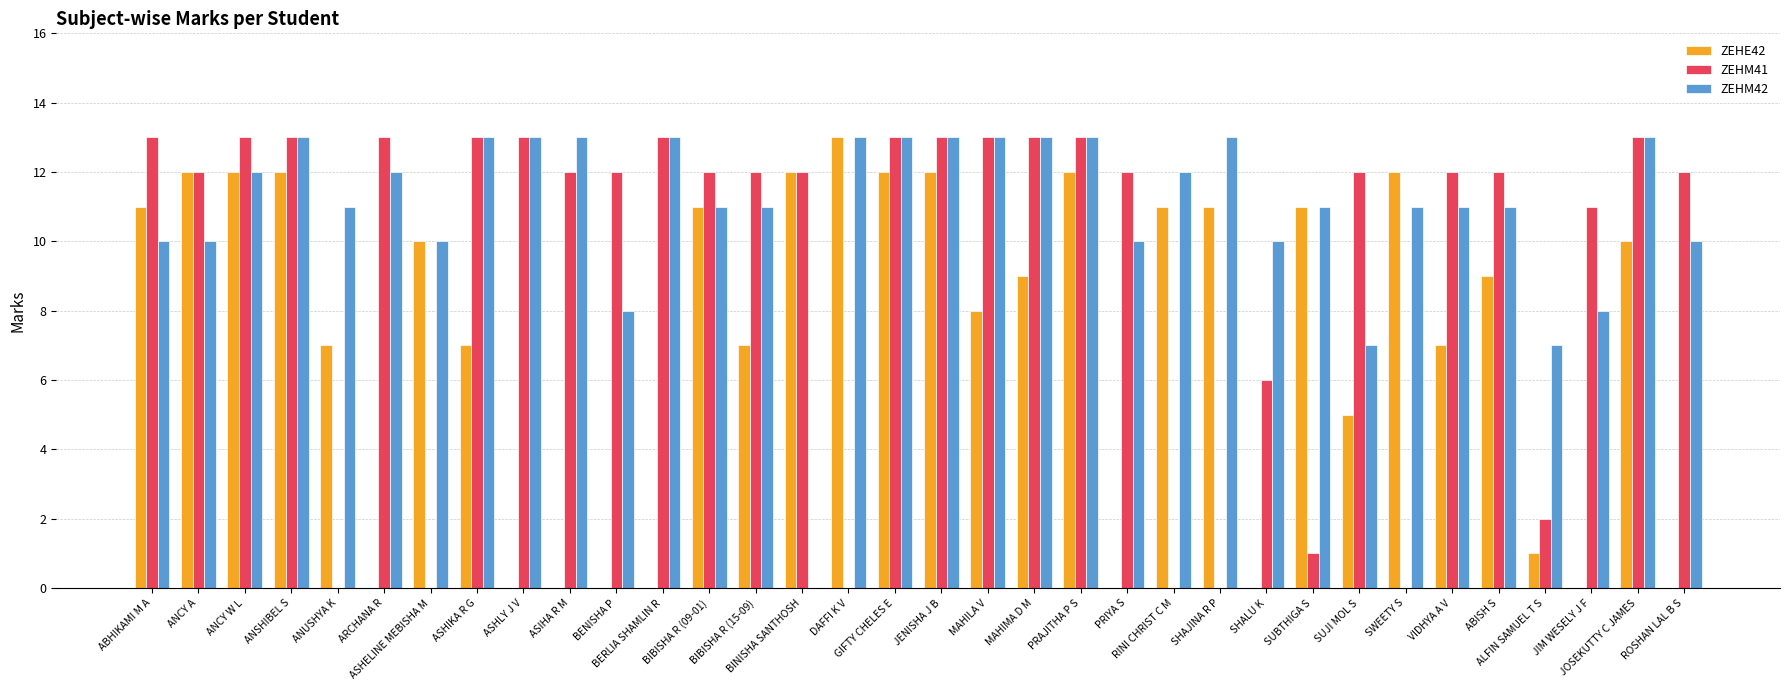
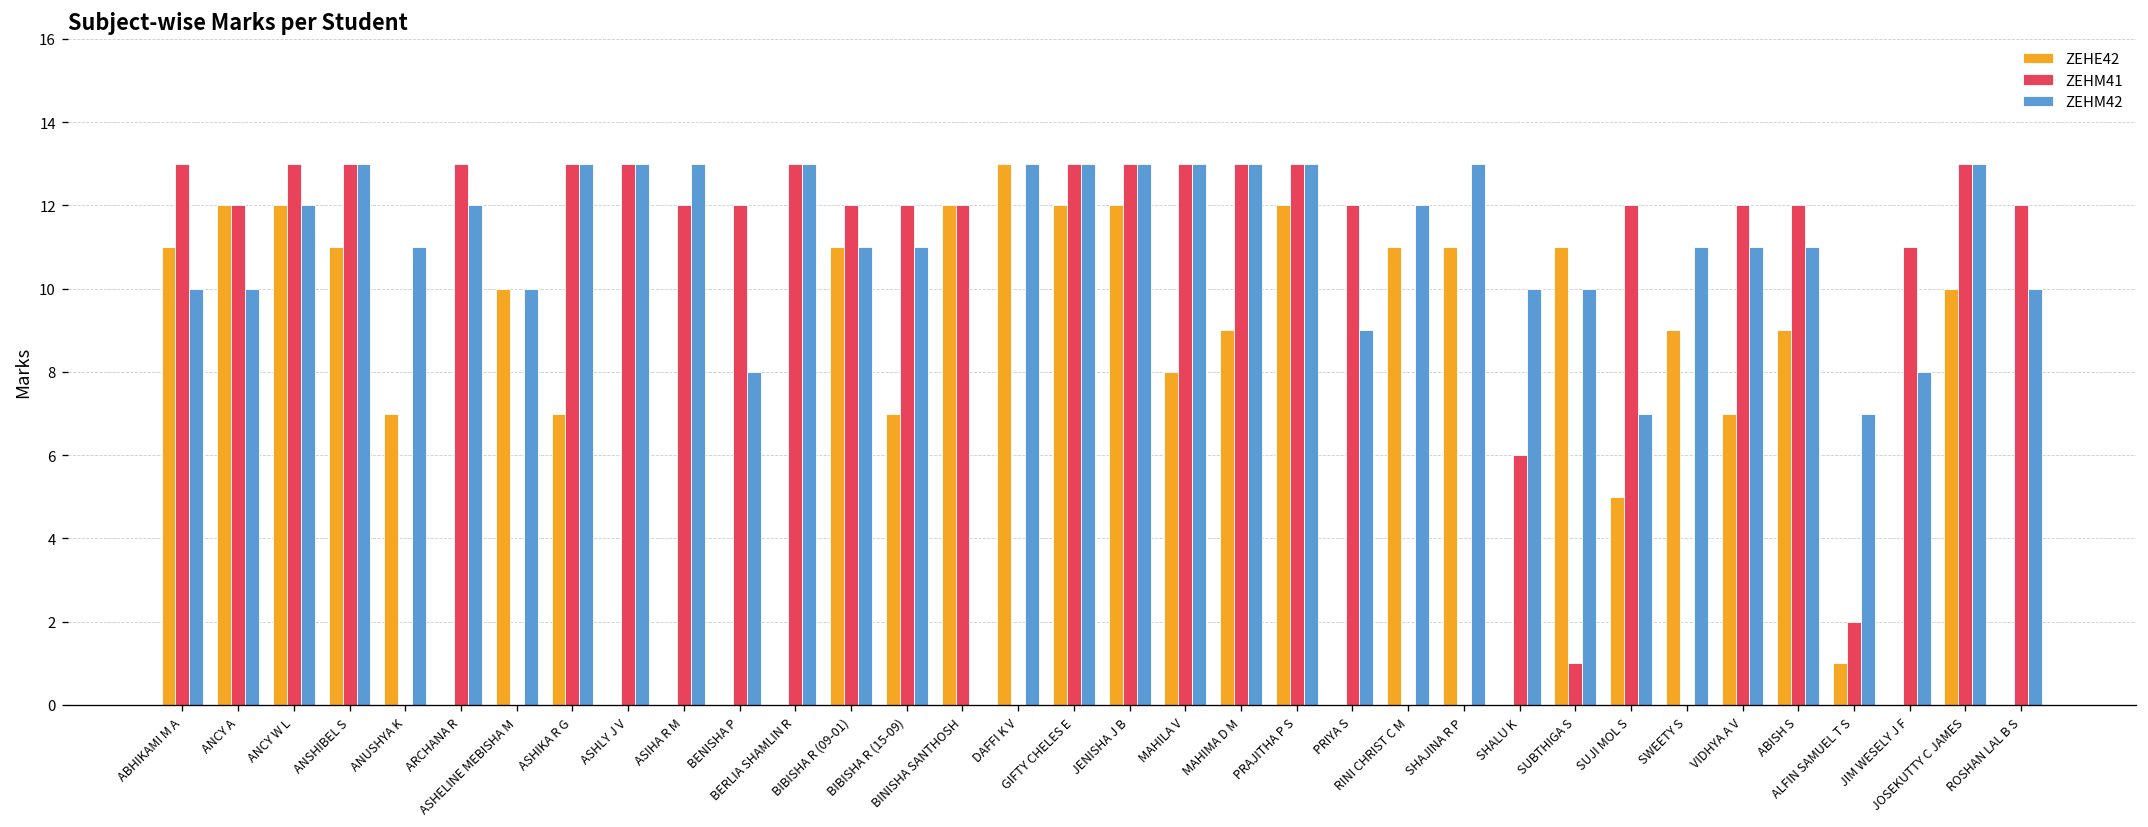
  {
    "ZEHE42": {
      "ABHIKAMI M A": 11,
      "ANCY A": 12,
      "ANCY W L": 12,
-     "ANSHIBEL S": 12,
+     "ANSHIBEL S": 11,
      "ANUSHYA K": 7,
      "ARCHANA R": 0,
      "ASHELINE MEBISHA M": 10,
      "ASHIKA R G": 7,
      "ASHLY J V": 0,
      "ASIHA R M": 0,
      "BENISHA P": 0,
      "BERLIA SHAMLIN R": 0,
      "BIBISHA R (09-01)": 11,
      "BIBISHA R (15-09)": 7,
      "BINISHA SANTHOSH": 12,
      "DAFFI K V": 13,
      "GIFTY CHELES E": 12,
      "JENISHA J B": 12,
      "MAHILA V": 8,
      "MAHIMA D M": 9,
      "PRAJITHA P S": 12,
      "PRIYA S": 0,
      "RINI CHRIST C M": 11,
      "SHAJINA R P": 11,
      "SHALU K": 0,
      "SUBTHIGA S": 11,
      "SUJI MOL S": 5,
-     "SWEETY S": 12,
+     "SWEETY S": 9,
      "VIDHYA A V": 7,
      "ABISH S": 9,
      "ALFIN SAMUEL T S": 1,
      "JIM WESELY J F": 0,
      "JOSEKUTTY C JAMES": 10,
      "ROSHAN LAL B S": 0
    },
    "ZEHM41": {
      "ABHIKAMI M A": 13,
      "ANCY A": 12,
      "ANCY W L": 13,
      "ANSHIBEL S": 13,
      "ANUSHYA K": 0,
      "ARCHANA R": 13,
      "ASHELINE MEBISHA M": 0,
      "ASHIKA R G": 13,
      "ASHLY J V": 13,
      "ASIHA R M": 12,
      "BENISHA P": 12,
      "BERLIA SHAMLIN R": 13,
      "BIBISHA R (09-01)": 12,
      "BIBISHA R (15-09)": 12,
      "BINISHA SANTHOSH": 12,
      "DAFFI K V": 0,
      "GIFTY CHELES E": 13,
      "JENISHA J B": 13,
      "MAHILA V": 13,
      "MAHIMA D M": 13,
      "PRAJITHA P S": 13,
      "PRIYA S": 12,
      "RINI CHRIST C M": 0,
      "SHAJINA R P": 0,
      "SHALU K": 6,
      "SUBTHIGA S": 1,
      "SUJI MOL S": 12,
      "SWEETY S": 0,
      "VIDHYA A V": 12,
      "ABISH S": 12,
      "ALFIN SAMUEL T S": 2,
      "JIM WESELY J F": 11,
      "JOSEKUTTY C JAMES": 13,
      "ROSHAN LAL B S": 12
    },
    "ZEHM42": {
      "ABHIKAMI M A": 10,
      "ANCY A": 10,
      "ANCY W L": 12,
      "ANSHIBEL S": 13,
      "ANUSHYA K": 11,
      "ARCHANA R": 12,
      "ASHELINE MEBISHA M": 10,
      "ASHIKA R G": 13,
      "ASHLY J V": 13,
      "ASIHA R M": 13,
      "BENISHA P": 8,
      "BERLIA SHAMLIN R": 13,
      "BIBISHA R (09-01)": 11,
      "BIBISHA R (15-09)": 11,
      "BINISHA SANTHOSH": 0,
      "DAFFI K V": 13,
      "GIFTY CHELES E": 13,
      "JENISHA J B": 13,
      "MAHILA V": 13,
      "MAHIMA D M": 13,
      "PRAJITHA P S": 13,
-     "PRIYA S": 10,
+     "PRIYA S": 9,
      "RINI CHRIST C M": 12,
      "SHAJINA R P": 13,
      "SHALU K": 10,
-     "SUBTHIGA S": 11,
+     "SUBTHIGA S": 10,
      "SUJI MOL S": 7,
      "SWEETY S": 11,
      "VIDHYA A V": 11,
      "ABISH S": 11,
      "ALFIN SAMUEL T S": 7,
      "JIM WESELY J F": 8,
      "JOSEKUTTY C JAMES": 13,
      "ROSHAN LAL B S": 10
    }
  }
